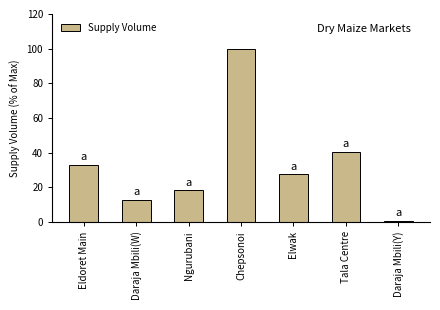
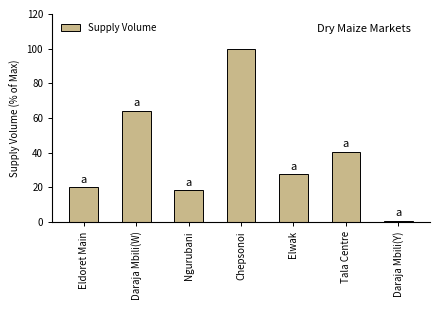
  {
-   "Eldoret Main": 33,
-   "Daraja Mbili(W)": 13,
+   "Eldoret Main": 20,
+   "Daraja Mbili(W)": 64,
    "Ngurubani": 18,
    "Chepsonoi": 100,
    "Elwak": 28,
    "Tala Centre": 41
  }
